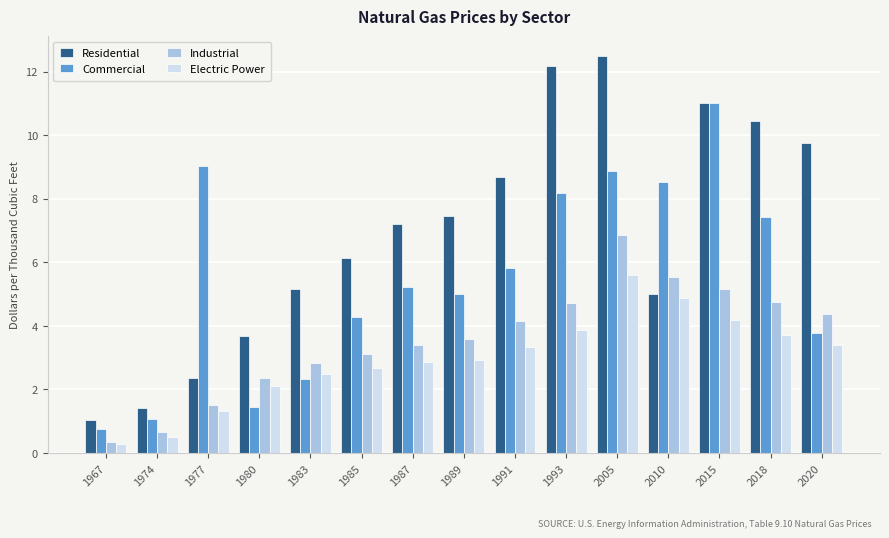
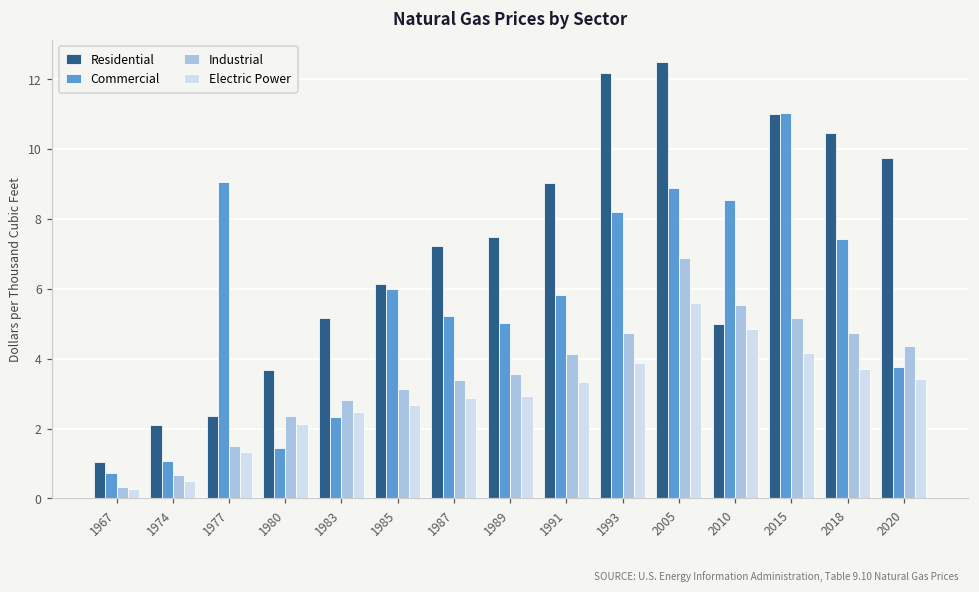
  {
    "Residential": {
      "1967": 1.0,
-     "1974": 1.4,
+     "1974": 2.1,
      "1977": 2.4,
      "1980": 3.7,
      "1983": 5.2,
      "1985": 6.1,
      "1987": 7.2,
      "1989": 7.5,
-     "1991": 8.7,
+     "1991": 9.0,
      "1993": 12.2,
      "2005": 12.5,
      "2010": 5.0,
      "2015": 11.0,
      "2018": 10.5,
      "2020": 9.8
    },
    "Commercial": {
      "1967": 0.7,
      "1974": 1.1,
      "1977": 9.0,
      "1980": 1.4,
      "1983": 2.3,
-     "1985": 4.3,
+     "1985": 6.0,
      "1987": 5.2,
      "1989": 5.0,
      "1991": 5.8,
      "1993": 8.2,
      "2005": 8.9,
      "2010": 8.5,
      "2015": 11.0,
      "2018": 7.4,
      "2020": 3.8
    }
  }
